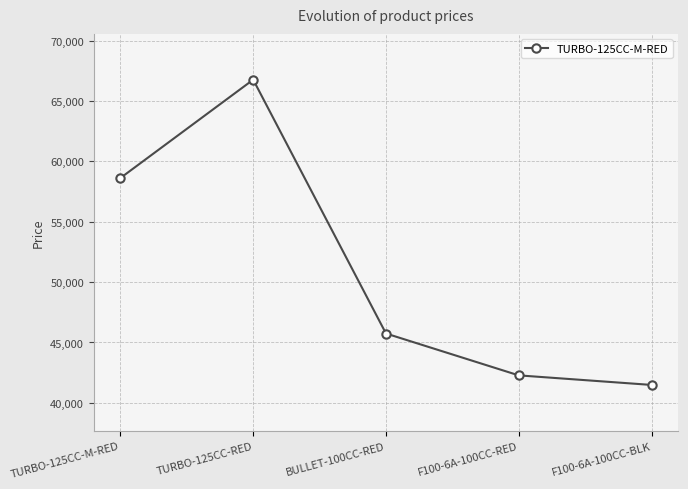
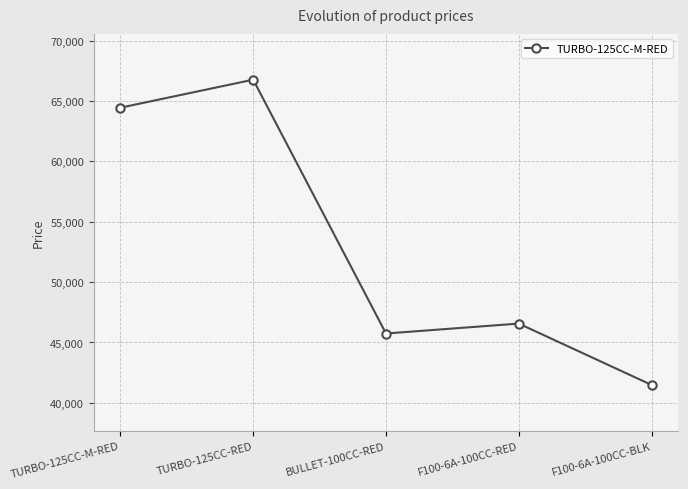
  {
-   "TURBO-125CC-M-RED": "58,600",
+   "TURBO-125CC-M-RED": "64,400",
    "TURBO-125CC-RED": "66,800",
    "BULLET-100CC-RED": "45,700",
-   "F100-6A-100CC-RED": "42,300",
+   "F100-6A-100CC-RED": "46,600",
    "F100-6A-100CC-BLK": "41,500"
  }
